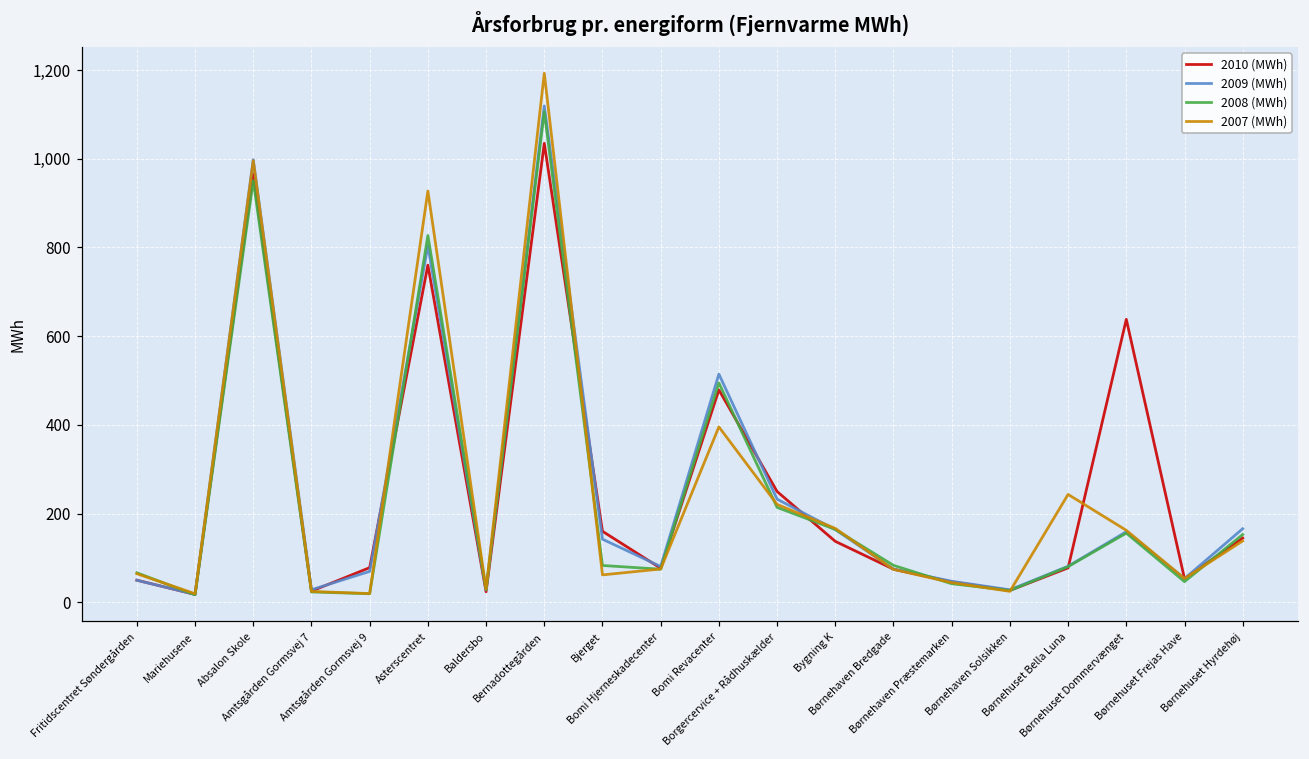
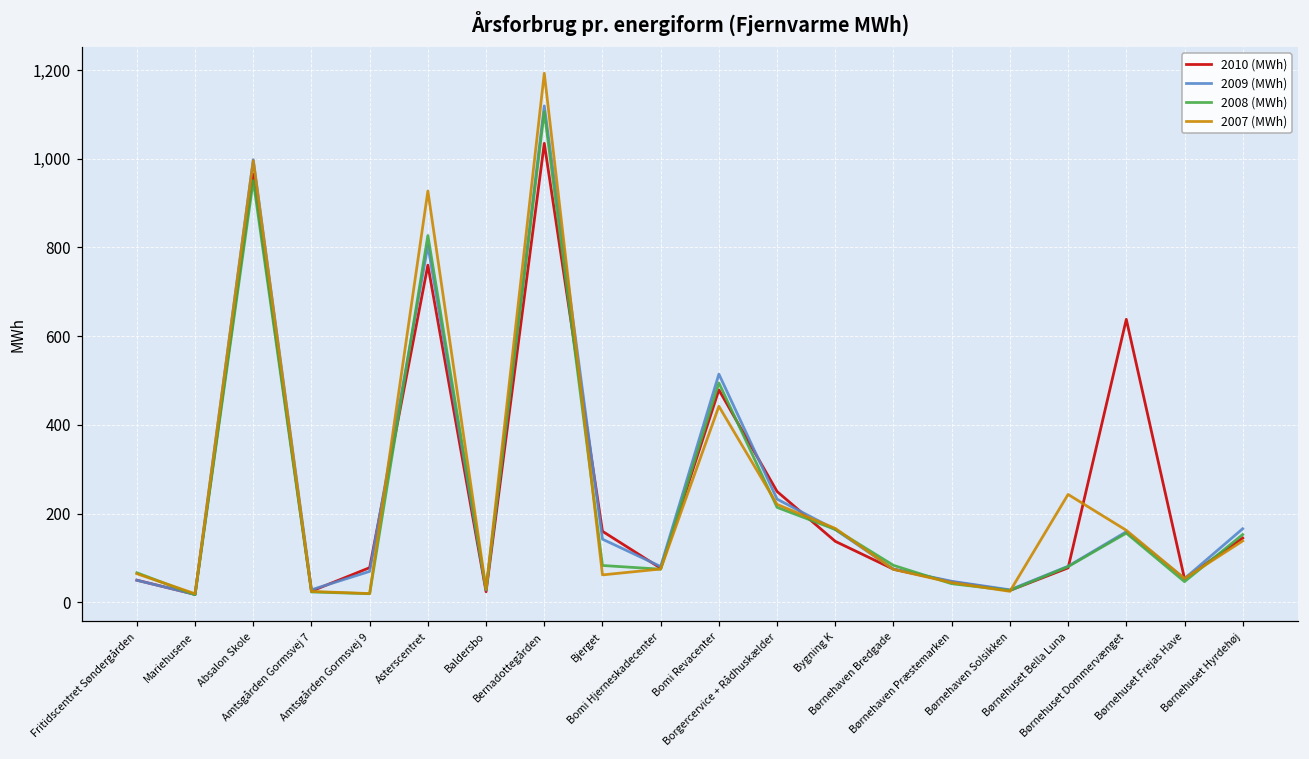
  {
    "2010 (MWh)": {
      "Absalon Skole": "970",
      "Amtsgården Gormsvej 9": "80",
      "Asterscentret": "760",
      "Bernadottegården": "1,030",
      "Bjerget": "160",
      "Bomi Revacenter": "480",
      "Borgercervice + Rådhuskælder": "250",
      "Bygning K": "140",
      "Børnehuset Dommervænget": "640",
      "Børnehuset Hyrdehøj": "150"
    },
    "2009 (MWh)": {
      "Amtsgården Gormsvej 9": "70",
      "Asterscentret": "800",
      "Bernadottegården": "1,120",
      "Bjerget": "140",
      "Bomi Revacenter": "510",
      "Borgercervice + Rådhuskælder": "230",
      "Børnehuset Hyrdehøj": "170"
    },
    "2008 (MWh)": {
      "Absalon Skole": "950",
      "Asterscentret": "830",
      "Bernadottegården": "1,110",
      "Bjerget": "80",
      "Bomi Revacenter": "490",
      "Borgercervice + Rådhuskælder": "210",
      "Børnehaven Bredgade": "80",
      "Børnehuset Frejas Have": "50",
      "Børnehuset Hyrdehøj": "150"
    },
    "2007 (MWh)": {
      "Asterscentret": "930",
      "Bernadottegården": "1,190",
      "Bjerget": "60",
-     "Bomi Revacenter": "400",
+     "Bomi Revacenter": "440",
      "Borgercervice + Rådhuskælder": "220",
      "Børnehuset Bella Luna": "240",
      "Børnehuset Hyrdehøj": "140"
    }
  }
